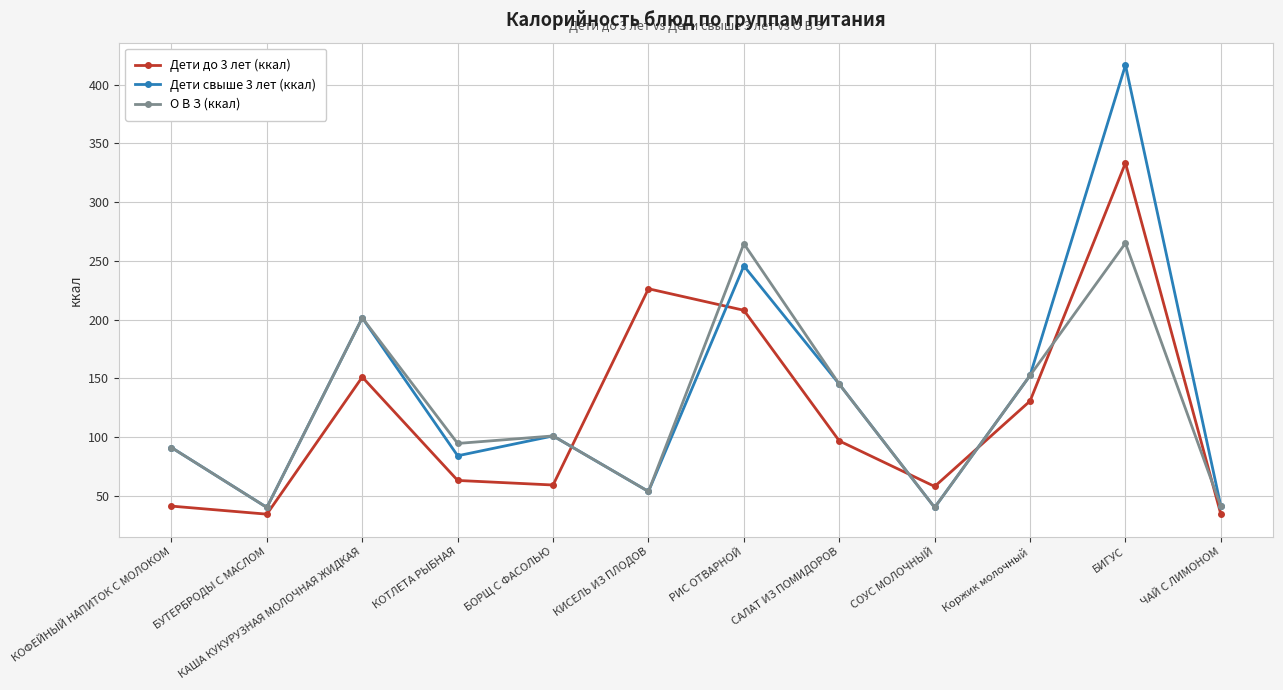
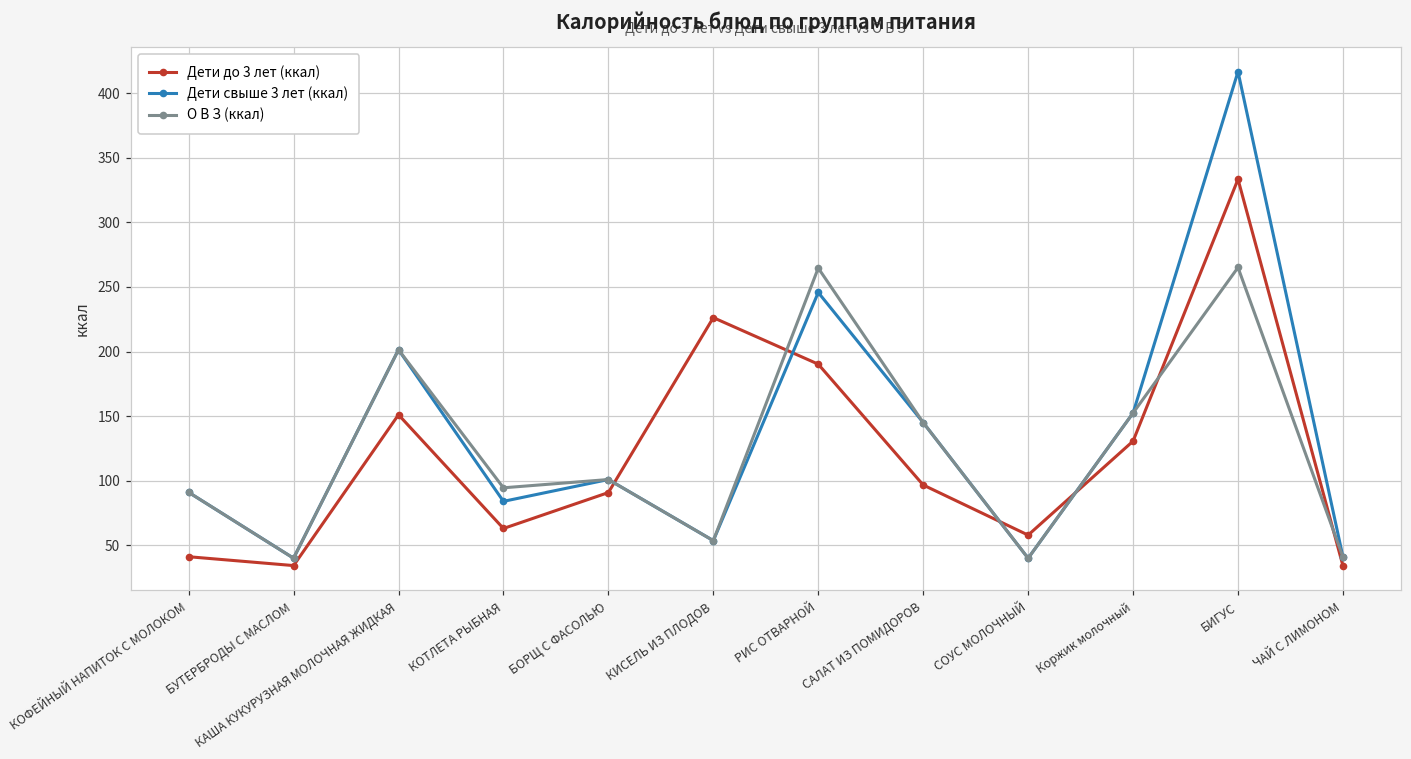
  {
    "Дети до 3 лет (ккал)": {
      "КОФЕЙНЫЙ НАПИТОК С МОЛОКОМ": 41,
      "БУТЕРБРОДЫ С МАСЛОМ": 34,
      "КАША КУКУРУЗНАЯ МОЛОЧНАЯ ЖИДКАЯ": 151,
      "КОТЛЕТА РЫБНАЯ": 63,
-     "БОРЩ С ФАСОЛЬЮ": 59,
+     "БОРЩ С ФАСОЛЬЮ": 91,
      "КИСЕЛЬ ИЗ ПЛОДОВ": 226,
-     "РИС ОТВАРНОЙ": 208,
+     "РИС ОТВАРНОЙ": 190,
      "САЛАТ ИЗ ПОМИДОРОВ": 97,
      "СОУС МОЛОЧНЫЙ": 58,
      "Коржик молочный": 131,
      "БИГУС": 333,
      "ЧАЙ С ЛИМОНОМ": 34
    },
    "Дети свыше 3 лет (ккал)": {
      "КОТЛЕТА РЫБНАЯ": 84,
      "РИС ОТВАРНОЙ": 246,
      "БИГУС": 417
    },
    "О В З (ккал)": {
      "КОТЛЕТА РЫБНАЯ": 95,
      "РИС ОТВАРНОЙ": 265,
      "БИГУС": 265
    }
  }
